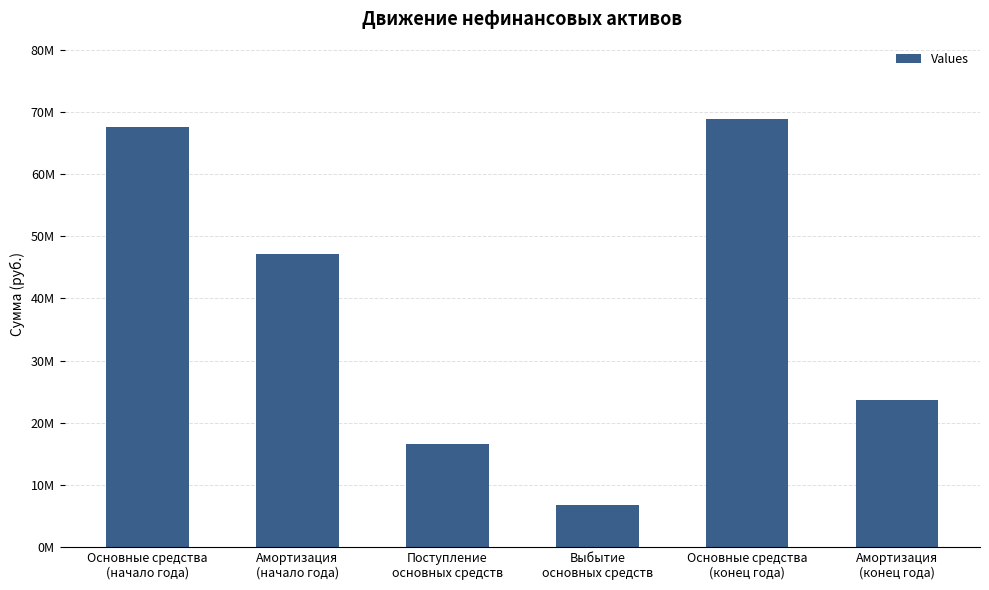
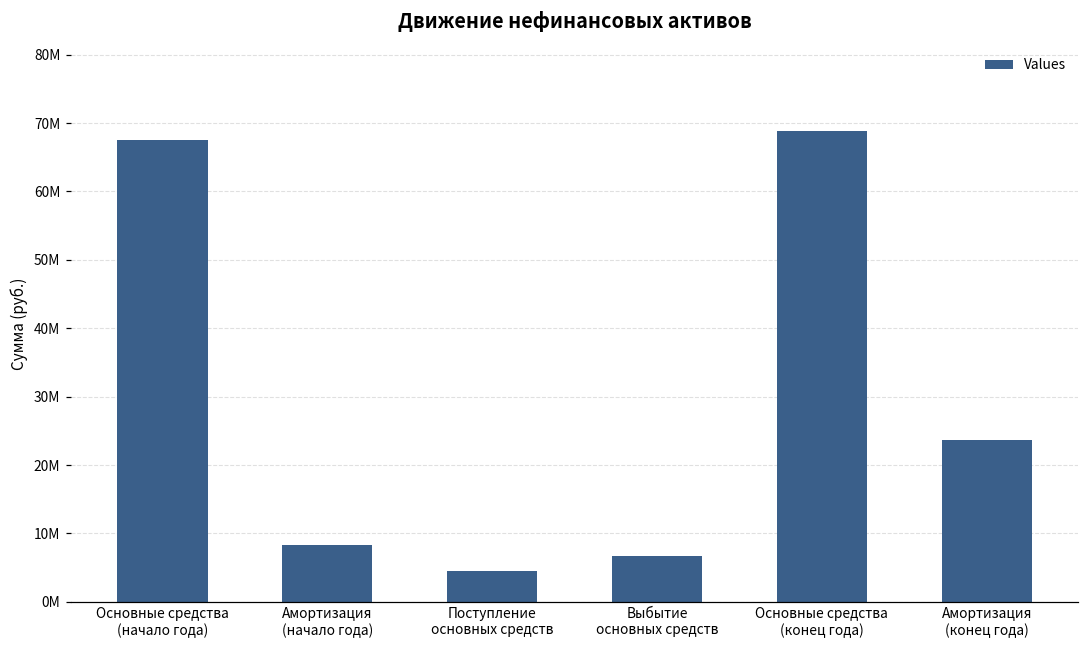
  {
    "Основные средства (начало года)": 68000000,
-   "Амортизация (начало года)": 47000000,
-   "Поступление основных средств": 17000000,
+   "Амортизация (начало года)": 8000000,
+   "Поступление основных средств": 5000000,
    "Выбытие основных средств": 7000000,
    "Основные средства (конец года)": 69000000,
    "Амортизация (конец года)": 24000000
  }
